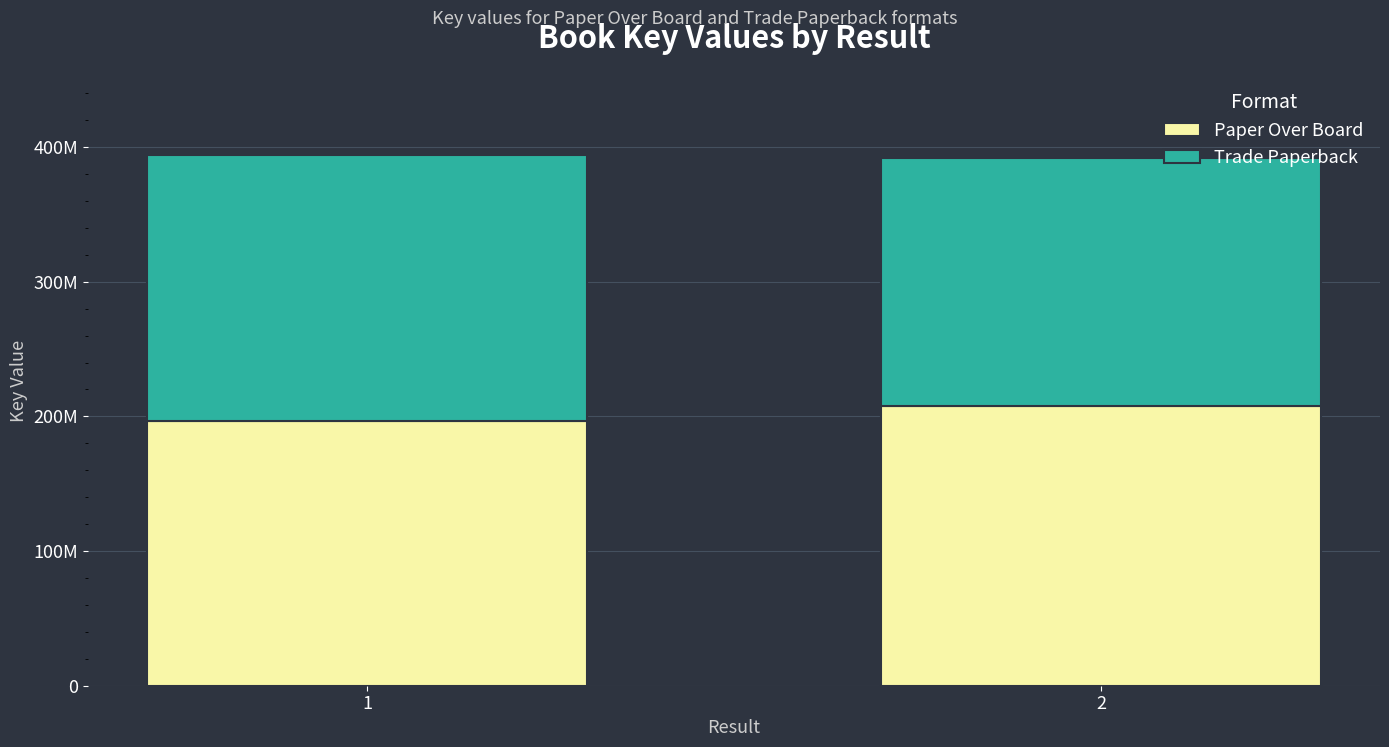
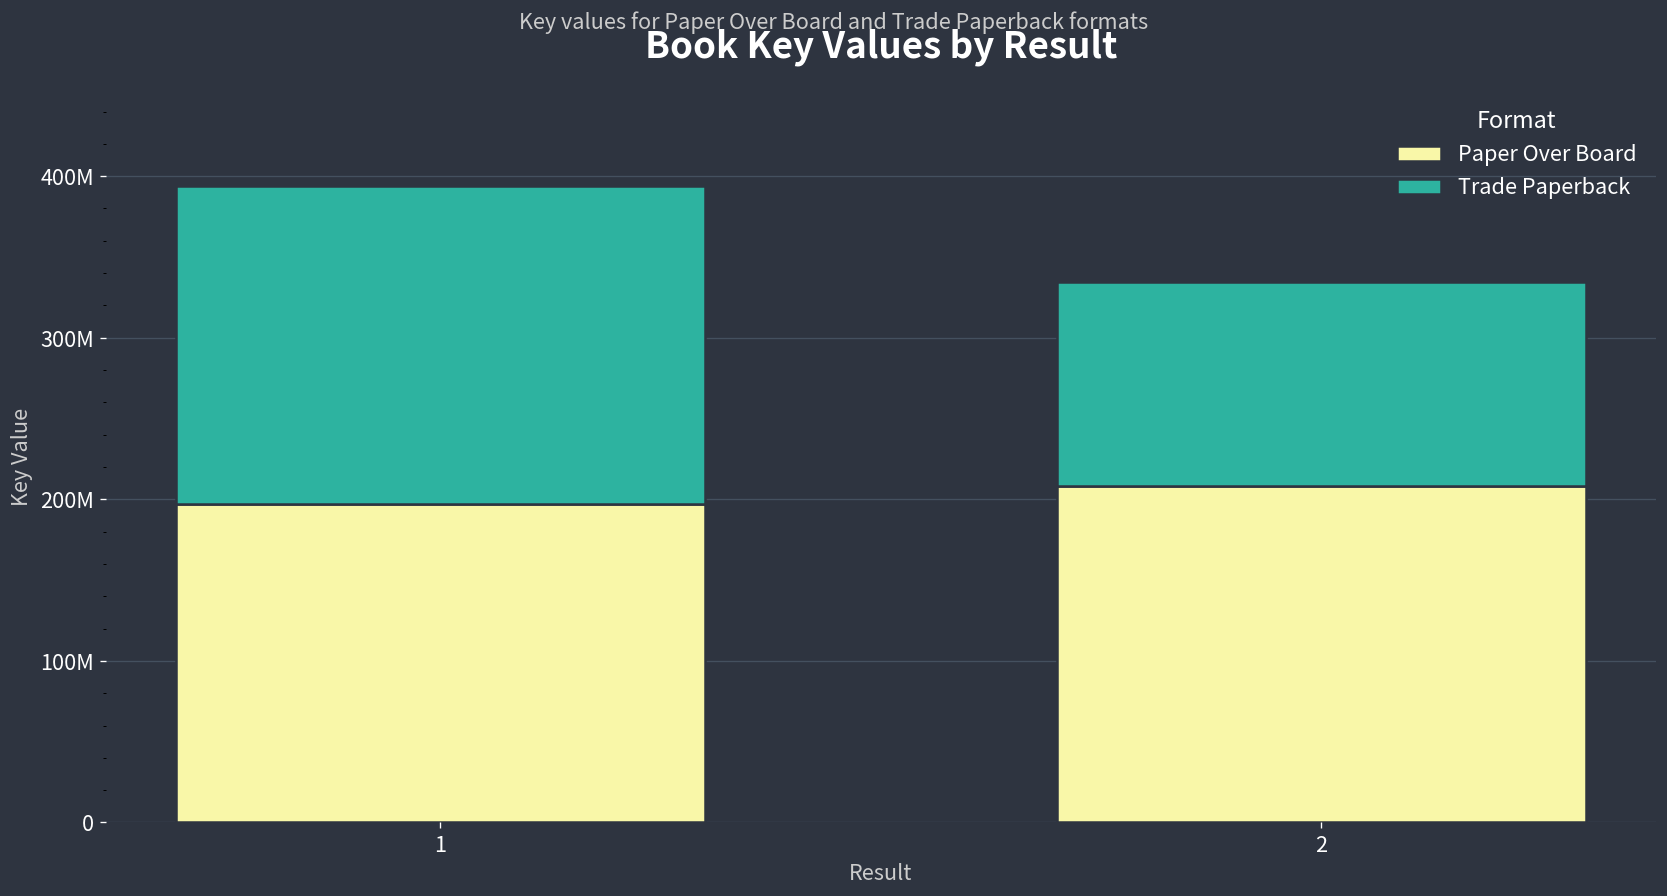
  {
    "Paper Over Board": {
      "1": 197000000,
      "2": 208000000
    },
    "Trade Paperback": {
      "1": 197000000,
-     "2": 184000000
+     "2": 127000000
    }
  }
